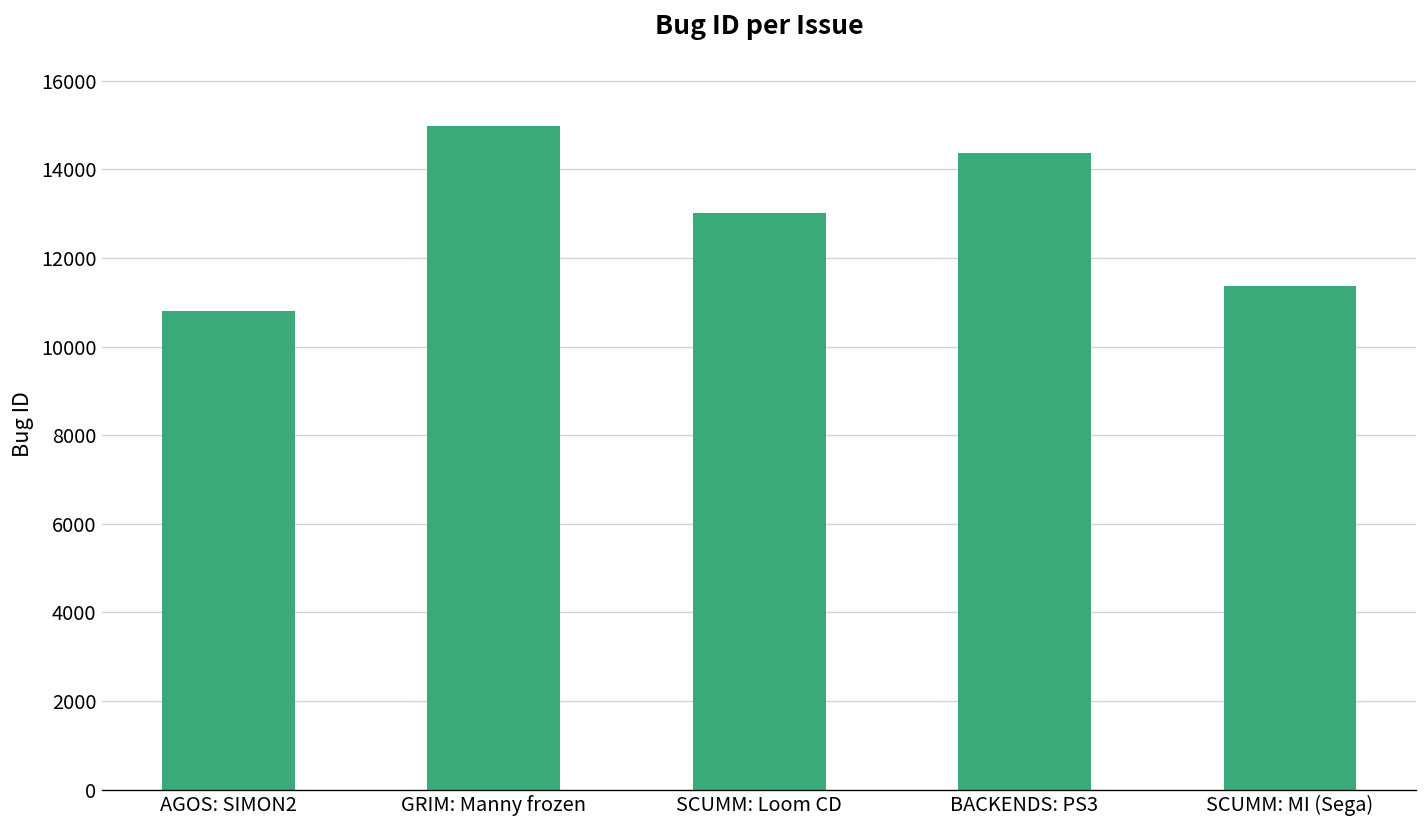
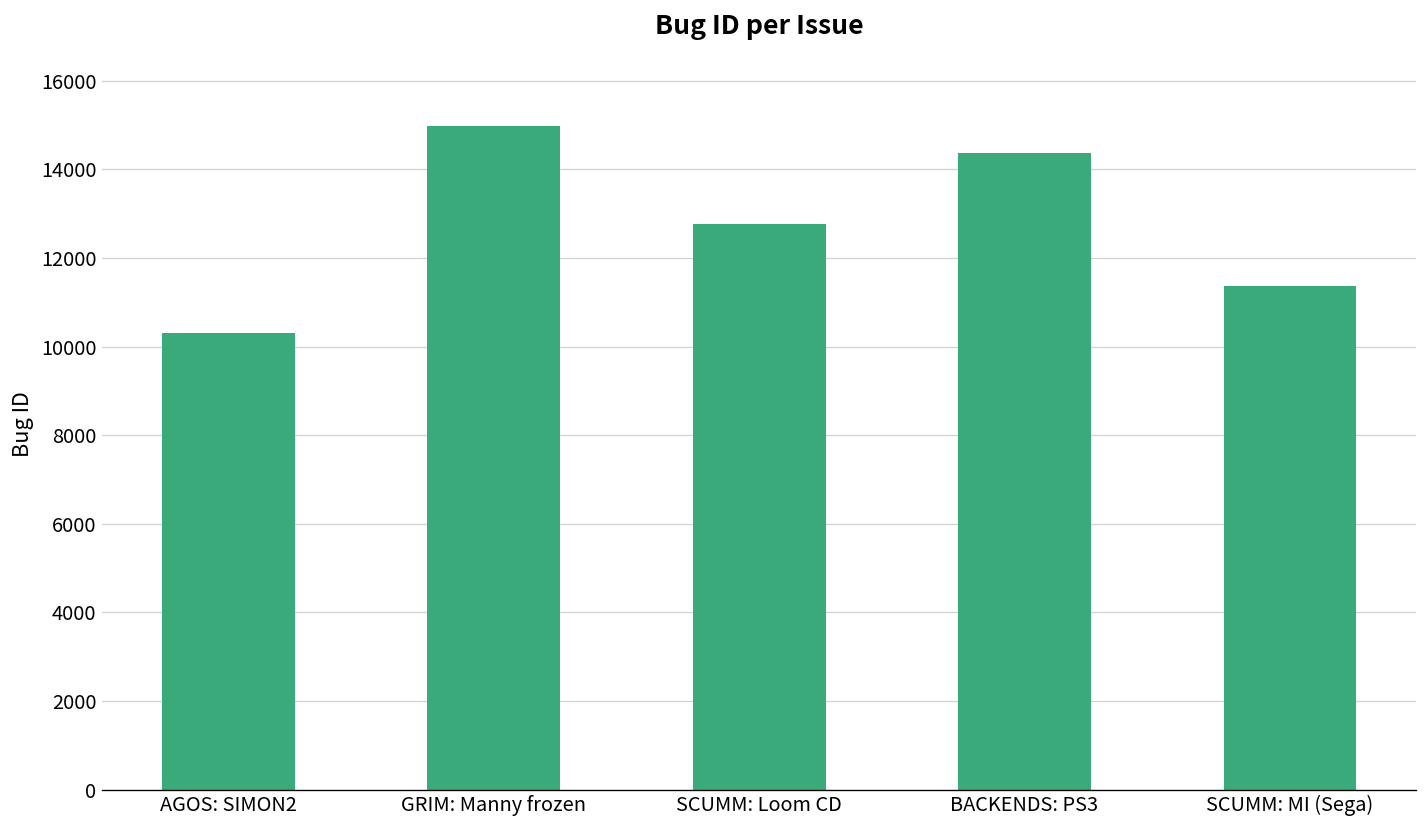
  {
-   "AGOS: SIMON2": 10800,
+   "AGOS: SIMON2": 10300,
    "GRIM: Manny frozen": 15000,
-   "SCUMM: Loom CD": 13000,
+   "SCUMM: Loom CD": 12800,
    "BACKENDS: PS3": 14400,
    "SCUMM: MI (Sega)": 11400
  }
